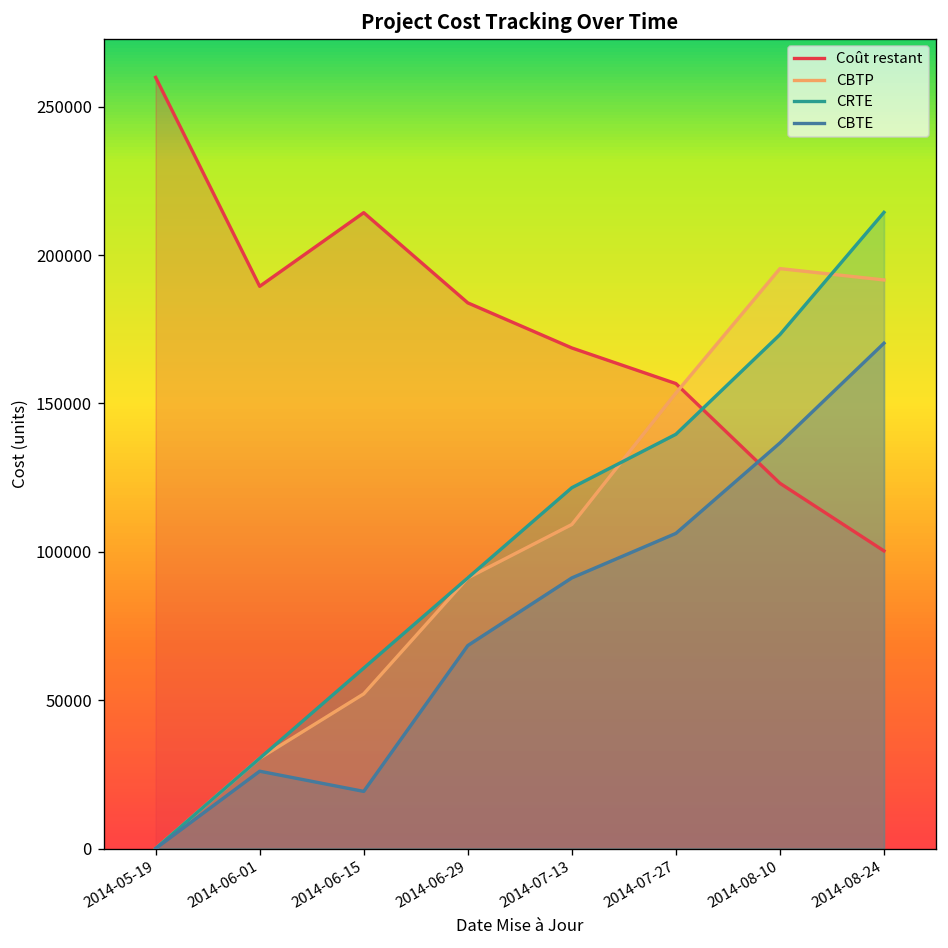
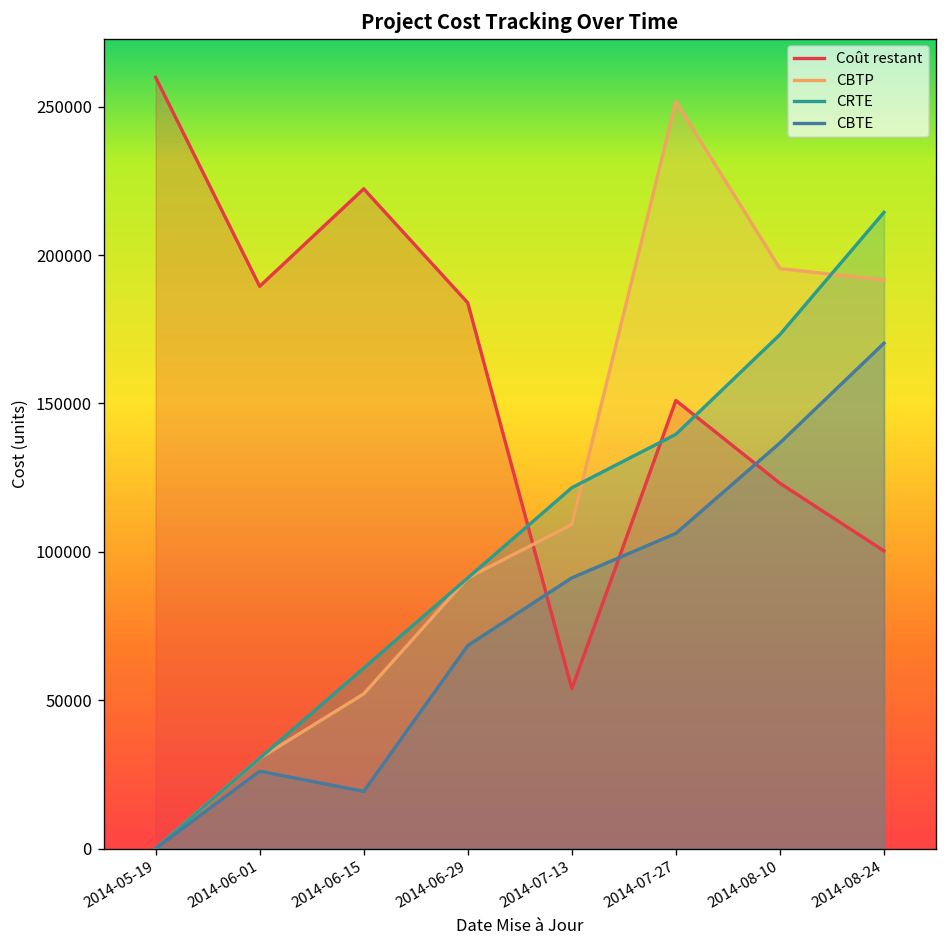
  {
    "Coût restant": {
      "2014-05-19": 260000,
      "2014-06-01": 189000,
-     "2014-06-15": 214000,
+     "2014-06-15": 222000,
      "2014-06-29": 184000,
-     "2014-07-13": 169000,
-     "2014-07-27": 157000,
+     "2014-07-13": 54000,
+     "2014-07-27": 151000,
      "2014-08-10": 123000,
      "2014-08-24": 100000
    },
    "CBTP": {
      "2014-06-15": 52000,
      "2014-07-13": 109000,
-     "2014-07-27": 154000,
+     "2014-07-27": 252000,
      "2014-08-10": 195000,
      "2014-08-24": 192000
    }
  }
